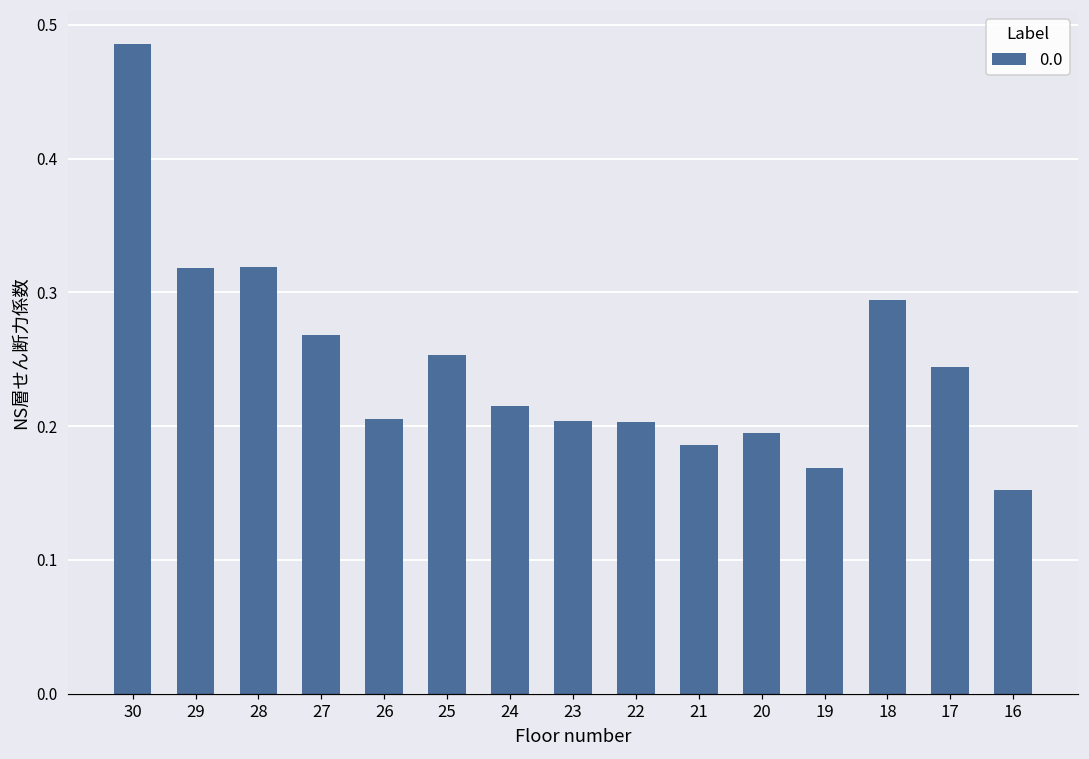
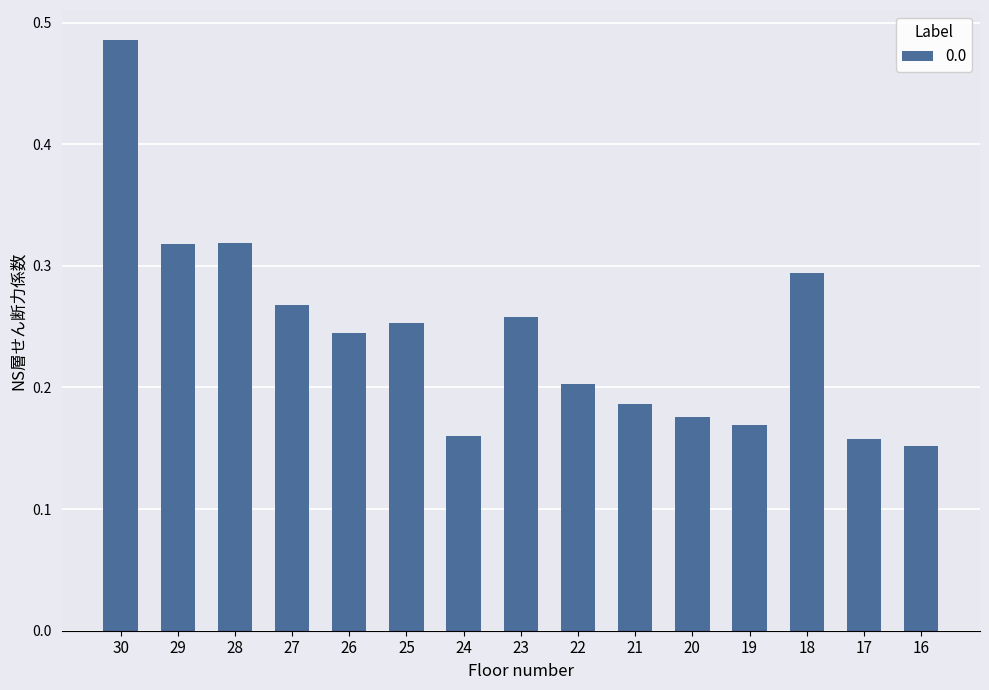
  {
    "30": 0.486,
    "29": 0.318,
    "28": 0.319,
    "27": 0.268,
-   "26": 0.205,
+   "26": 0.245,
    "25": 0.253,
-   "24": 0.215,
-   "23": 0.204,
+   "24": 0.160,
+   "23": 0.258,
    "22": 0.203,
    "21": 0.186,
-   "20": 0.195,
+   "20": 0.176,
    "19": 0.169,
    "18": 0.294,
-   "17": 0.244,
+   "17": 0.158,
    "16": 0.152
  }
